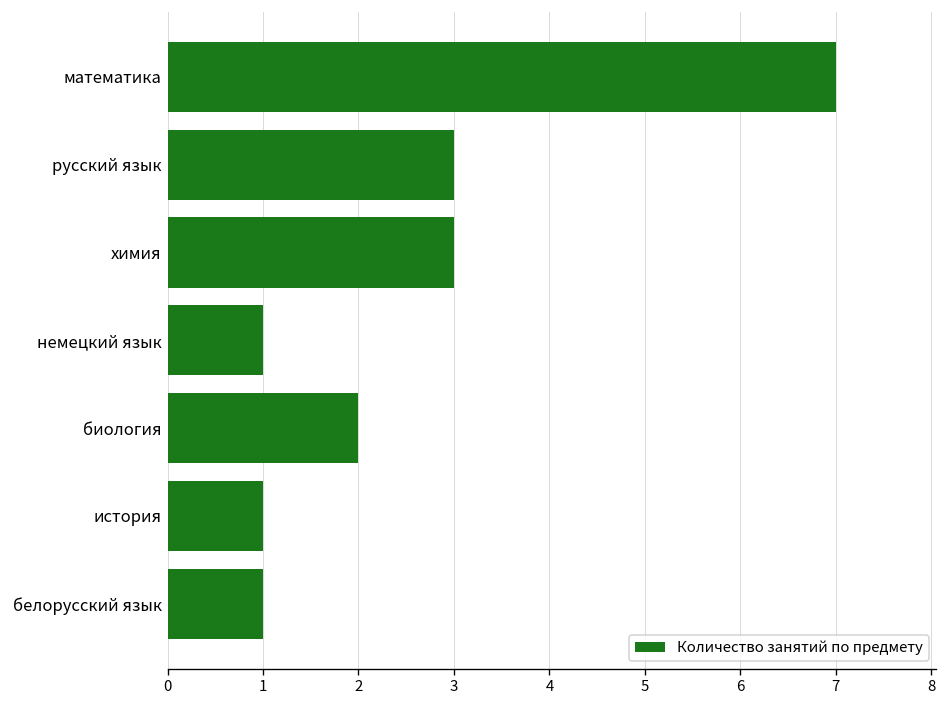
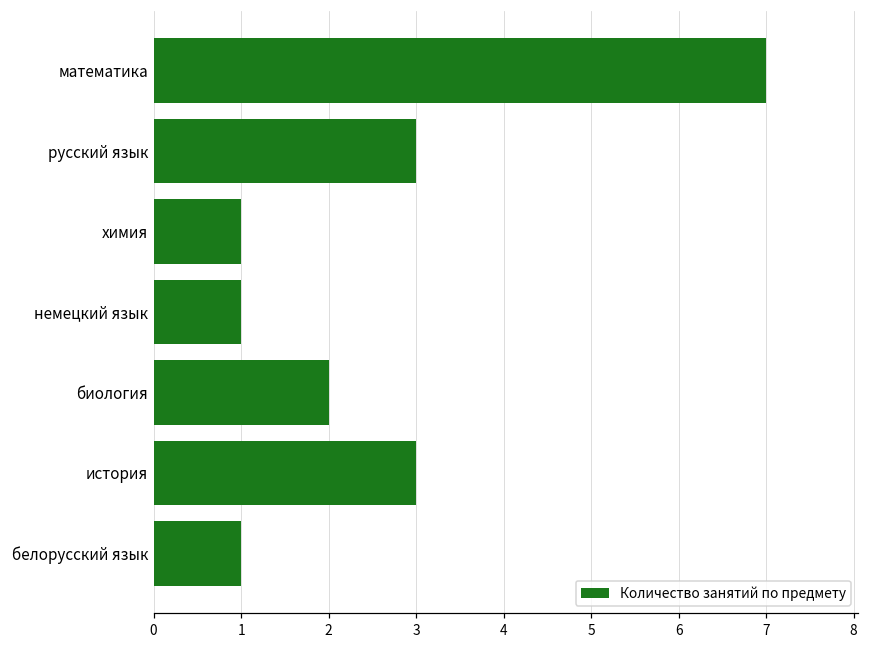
  {
    "математика": 7,
    "русский язык": 3,
-   "химия": 3,
+   "химия": 1,
    "немецкий язык": 1,
    "биология": 2,
-   "история": 1,
+   "история": 3,
    "белорусский язык": 1
  }
